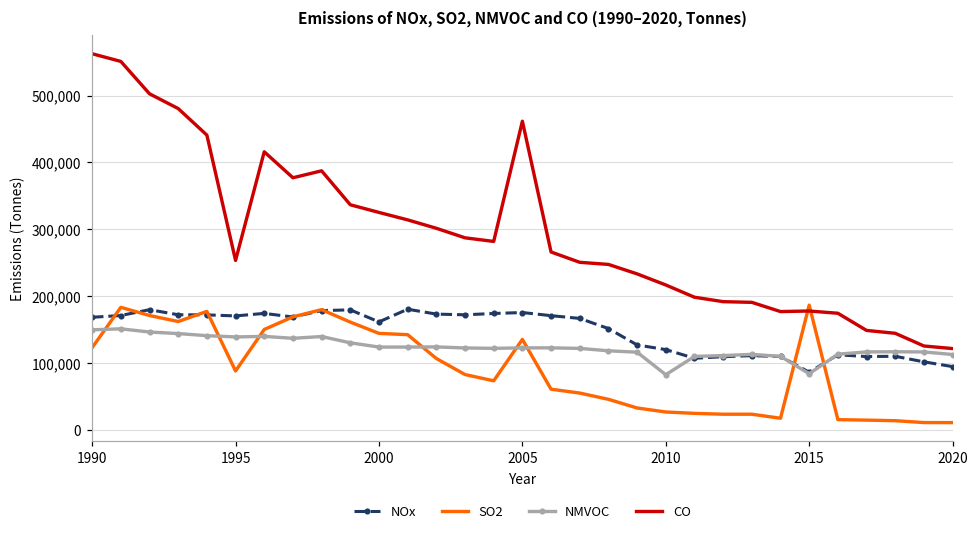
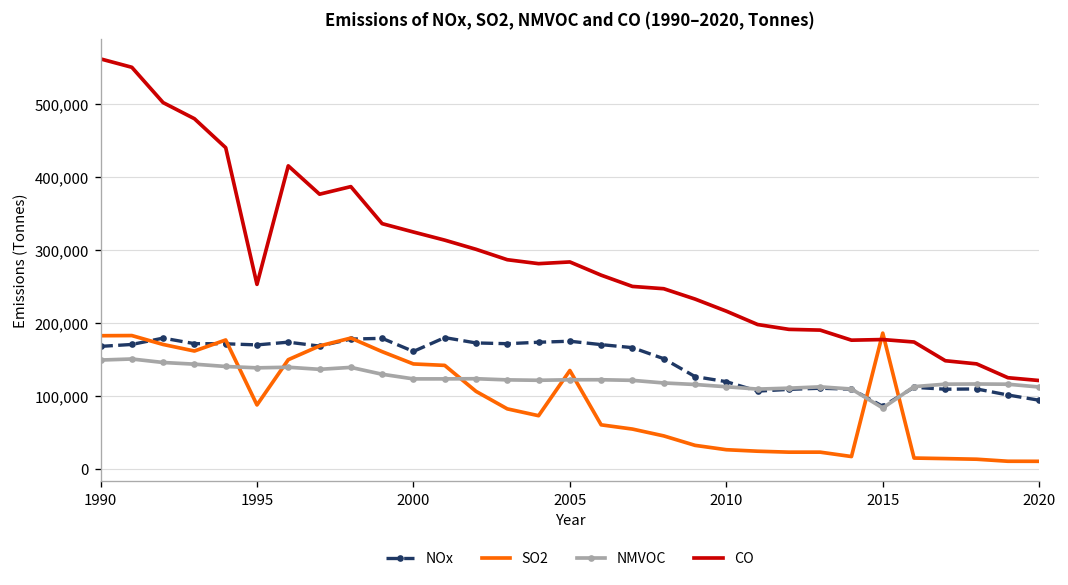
  {
    "NOx": {
      "1990": "170,000",
      "1995": "170,000",
      "2000": "160,000",
      "2005": "180,000",
      "2010": "120,000",
      "2020": "90,000"
    },
    "SO2": {
-     "1990": "120,000",
+     "1990": "180,000",
      "1995": "90,000",
      "2000": "140,000",
      "2005": "140,000",
      "2010": "30,000",
      "2015": "190,000",
      "2020": "10,000"
    },
    "NMVOC": {
      "1990": "150,000",
      "1995": "140,000",
      "2000": "120,000",
      "2005": "120,000",
-     "2010": "80,000",
+     "2010": "110,000",
      "2020": "110,000"
    },
    "CO": {
      "1990": "560,000",
      "1995": "250,000",
      "2000": "330,000",
-     "2005": "460,000",
+     "2005": "280,000",
      "2010": "220,000",
      "2015": "180,000",
      "2020": "120,000"
    }
  }
